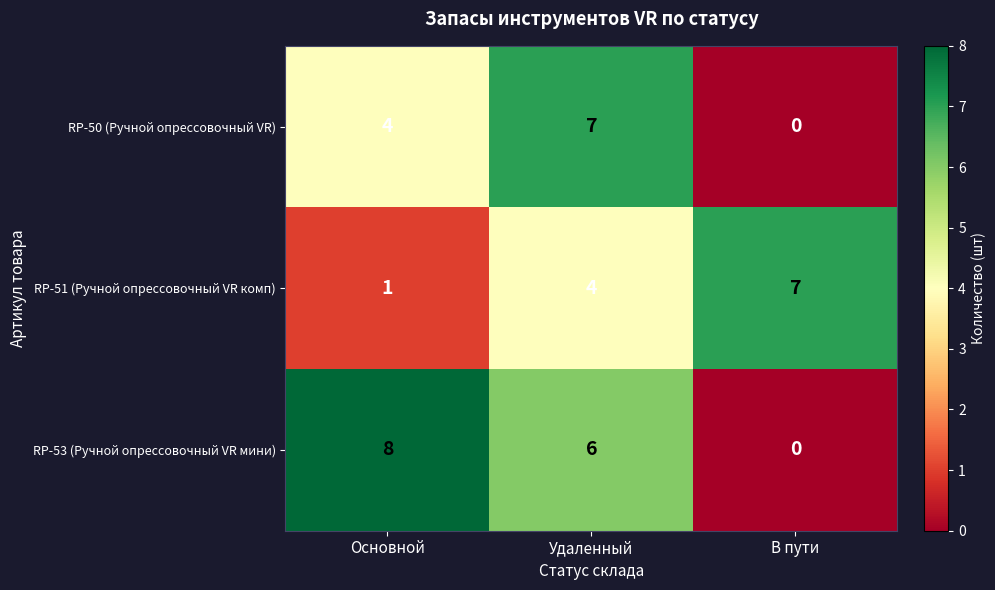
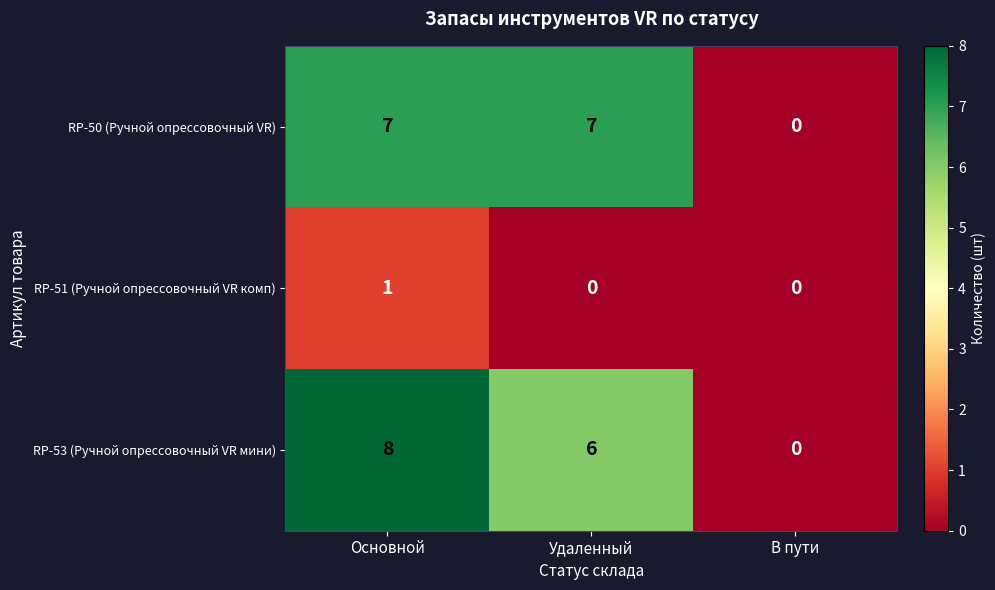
  {
    "RP-50 (Ручной опрессовочный VR)": {
-     "Основной": 4,
+     "Основной": 7,
      "Удаленный": 7,
      "В пути": 0
    },
    "RP-51 (Ручной опрессовочный VR комп)": {
      "Основной": 1,
-     "Удаленный": 4,
-     "В пути": 7
+     "Удаленный": 0,
+     "В пути": 0
    },
    "RP-53 (Ручной опрессовочный VR мини)": {
      "Основной": 8,
      "Удаленный": 6,
      "В пути": 0
    }
  }
